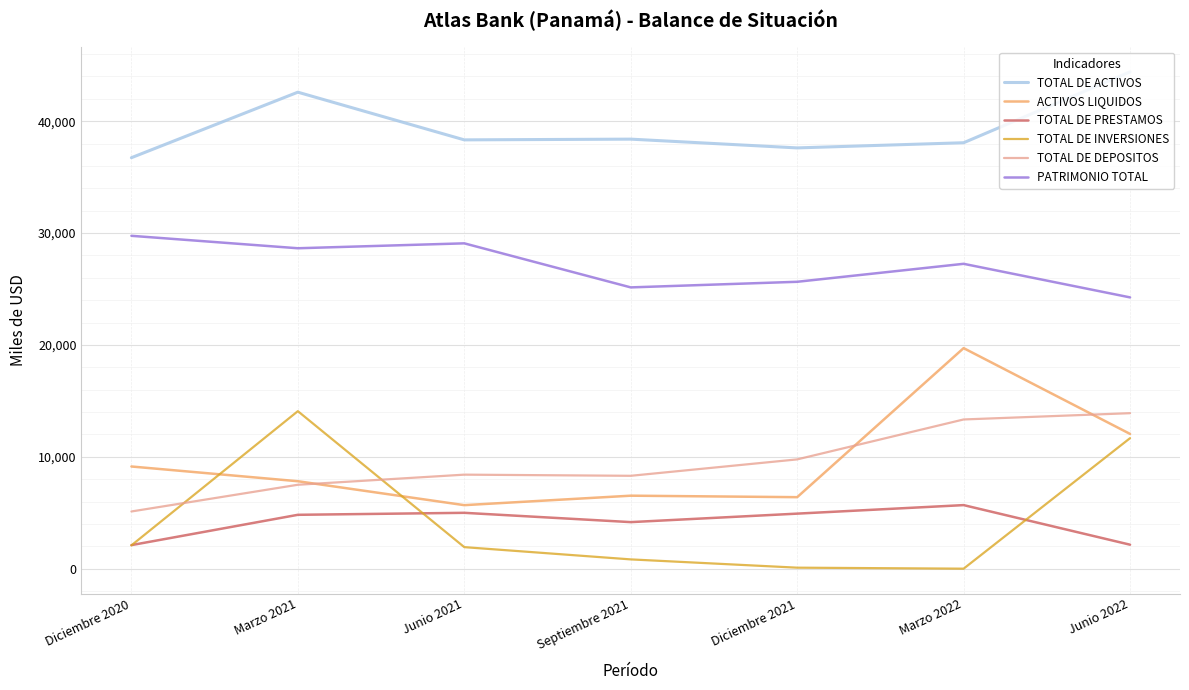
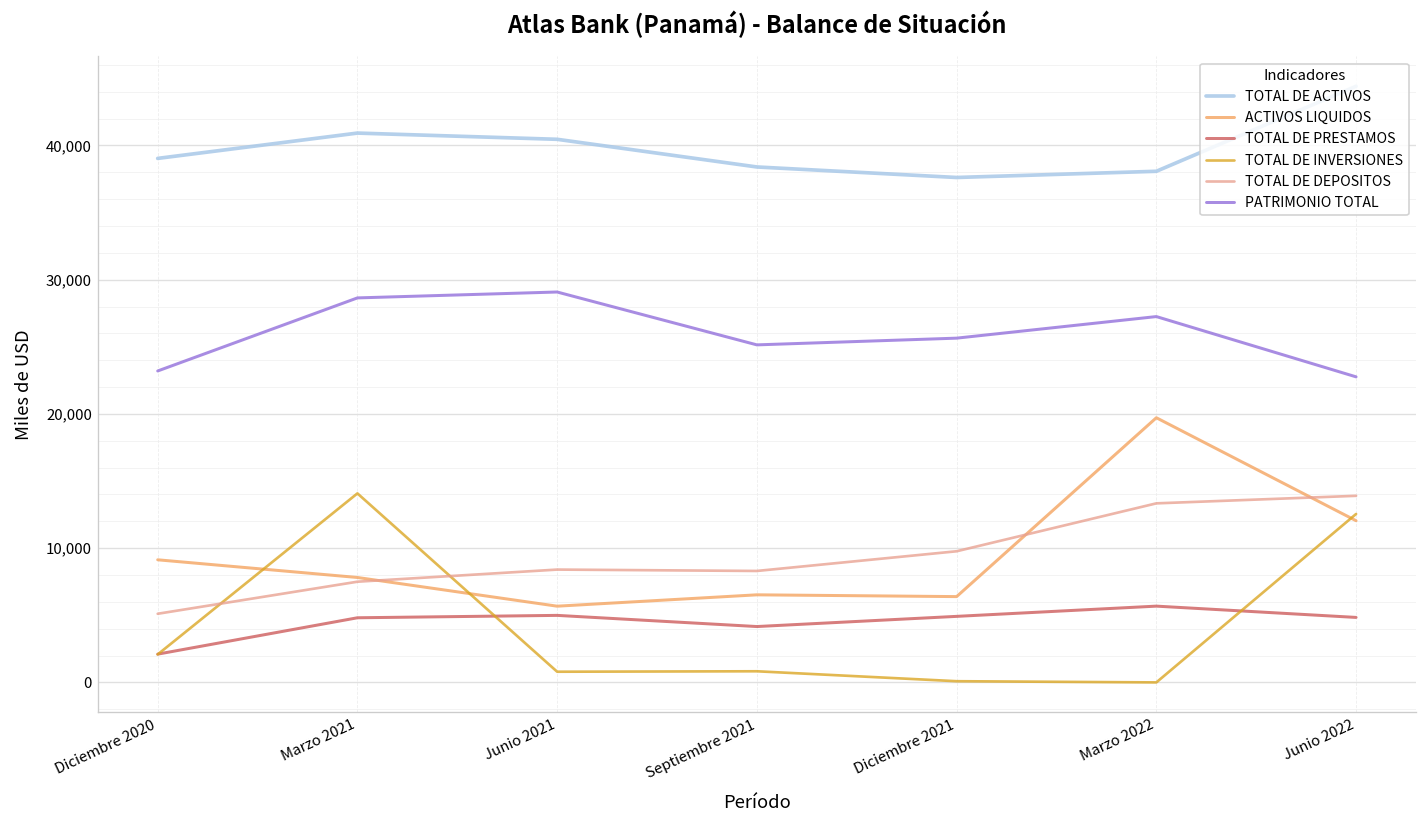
  {
    "TOTAL DE ACTIVOS": {
-     "Diciembre 2020": "36,700",
-     "Marzo 2021": "42,600",
-     "Junio 2021": "38,300",
+     "Diciembre 2020": "39,000",
+     "Marzo 2021": "40,900",
+     "Junio 2021": "40,500",
      "Septiembre 2021": "38,400",
      "Diciembre 2021": "37,600",
      "Marzo 2022": "38,100"
    },
    "TOTAL DE PRESTAMOS": {
      "Marzo 2021": "4,800",
      "Junio 2021": "5,000",
      "Septiembre 2021": "4,200",
      "Diciembre 2021": "4,900",
      "Marzo 2022": "5,700",
-     "Junio 2022": "2,100"
+     "Junio 2022": "4,800"
    },
    "TOTAL DE INVERSIONES": {
      "Marzo 2021": "14,100",
-     "Junio 2021": "1,900",
+     "Junio 2021": "800",
      "Septiembre 2021": "800",
      "Diciembre 2021": "100",
      "Marzo 2022": "0",
-     "Junio 2022": "11,700"
+     "Junio 2022": "12,500"
    },
    "PATRIMONIO TOTAL": {
-     "Diciembre 2020": "29,800",
+     "Diciembre 2020": "23,200",
      "Marzo 2021": "28,600",
      "Junio 2021": "29,100",
      "Septiembre 2021": "25,100",
      "Diciembre 2021": "25,600",
      "Marzo 2022": "27,300",
-     "Junio 2022": "24,200"
+     "Junio 2022": "22,800"
    }
  }
